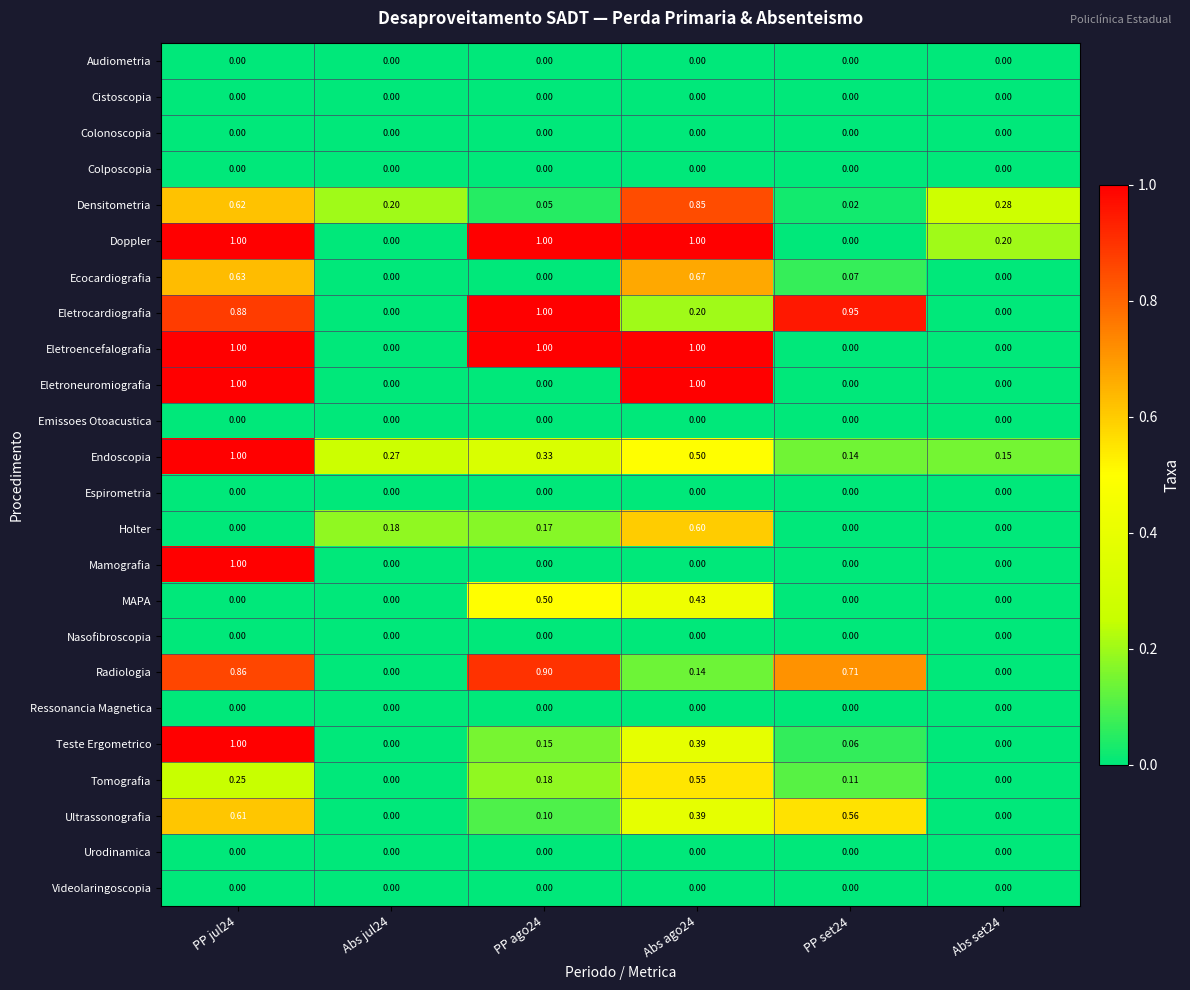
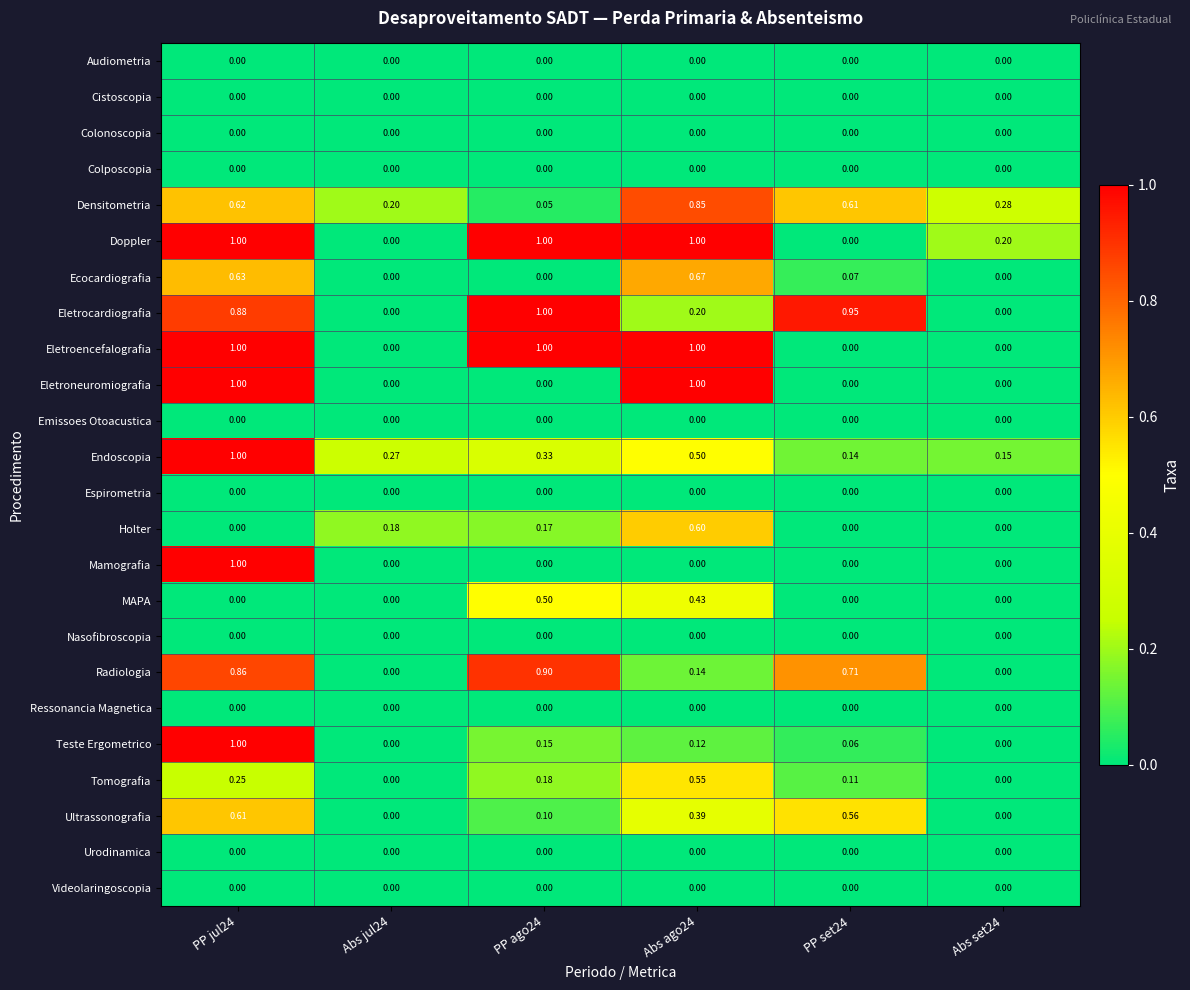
  {
    "Audiometria": {
      "PP jul24": 0.00,
      "Abs jul24": 0.00,
      "PP ago24": 0.00,
      "Abs ago24": 0.00,
      "PP set24": 0.00,
      "Abs set24": 0.00
    },
    "Cistoscopia": {
      "PP jul24": 0.00,
      "Abs jul24": 0.00,
      "PP ago24": 0.00,
      "Abs ago24": 0.00,
      "PP set24": 0.00,
      "Abs set24": 0.00
    },
    "Colonoscopia": {
      "PP jul24": 0.00,
      "Abs jul24": 0.00,
      "PP ago24": 0.00,
      "Abs ago24": 0.00,
      "PP set24": 0.00,
      "Abs set24": 0.00
    },
    "Colposcopia": {
      "PP jul24": 0.00,
      "Abs jul24": 0.00,
      "PP ago24": 0.00,
      "Abs ago24": 0.00,
      "PP set24": 0.00,
      "Abs set24": 0.00
    },
    "Densitometria": {
      "PP jul24": 0.62,
      "Abs jul24": 0.20,
      "PP ago24": 0.05,
      "Abs ago24": 0.85,
-     "PP set24": 0.02,
+     "PP set24": 0.61,
      "Abs set24": 0.28
    },
    "Doppler": {
      "PP jul24": 1.00,
      "Abs jul24": 0.00,
      "PP ago24": 1.00,
      "Abs ago24": 1.00,
      "PP set24": 0.00,
      "Abs set24": 0.20
    },
    "Ecocardiografia": {
      "PP jul24": 0.63,
      "Abs jul24": 0.00,
      "PP ago24": 0.00,
      "Abs ago24": 0.67,
      "PP set24": 0.07,
      "Abs set24": 0.00
    },
    "Eletrocardiografia": {
      "PP jul24": 0.88,
      "Abs jul24": 0.00,
      "PP ago24": 1.00,
      "Abs ago24": 0.20,
      "PP set24": 0.95,
      "Abs set24": 0.00
    },
    "Eletroencefalografia": {
      "PP jul24": 1.00,
      "Abs jul24": 0.00,
      "PP ago24": 1.00,
      "Abs ago24": 1.00,
      "PP set24": 0.00,
      "Abs set24": 0.00
    },
    "Eletroneuromiografia": {
      "PP jul24": 1.00,
      "Abs jul24": 0.00,
      "PP ago24": 0.00,
      "Abs ago24": 1.00,
      "PP set24": 0.00,
      "Abs set24": 0.00
    },
    "Emissoes Otoacustica": {
      "PP jul24": 0.00,
      "Abs jul24": 0.00,
      "PP ago24": 0.00,
      "Abs ago24": 0.00,
      "PP set24": 0.00,
      "Abs set24": 0.00
    },
    "Endoscopia": {
      "PP jul24": 1.00,
      "Abs jul24": 0.27,
      "PP ago24": 0.33,
      "Abs ago24": 0.50,
      "PP set24": 0.14,
      "Abs set24": 0.15
    },
    "Espirometria": {
      "PP jul24": 0.00,
      "Abs jul24": 0.00,
      "PP ago24": 0.00,
      "Abs ago24": 0.00,
      "PP set24": 0.00,
      "Abs set24": 0.00
    },
    "Holter": {
      "PP jul24": 0.00,
      "Abs jul24": 0.18,
      "PP ago24": 0.17,
      "Abs ago24": 0.60,
      "PP set24": 0.00,
      "Abs set24": 0.00
    },
    "Mamografia": {
      "PP jul24": 1.00,
      "Abs jul24": 0.00,
      "PP ago24": 0.00,
      "Abs ago24": 0.00,
      "PP set24": 0.00,
      "Abs set24": 0.00
    },
    "MAPA": {
      "PP jul24": 0.00,
      "Abs jul24": 0.00,
      "PP ago24": 0.50,
      "Abs ago24": 0.43,
      "PP set24": 0.00,
      "Abs set24": 0.00
    },
    "Nasofibroscopia": {
      "PP jul24": 0.00,
      "Abs jul24": 0.00,
      "PP ago24": 0.00,
      "Abs ago24": 0.00,
      "PP set24": 0.00,
      "Abs set24": 0.00
    },
    "Radiologia": {
      "PP jul24": 0.86,
      "Abs jul24": 0.00,
      "PP ago24": 0.90,
      "Abs ago24": 0.14,
      "PP set24": 0.71,
      "Abs set24": 0.00
    },
    "Ressonancia Magnetica": {
      "PP jul24": 0.00,
      "Abs jul24": 0.00,
      "PP ago24": 0.00,
      "Abs ago24": 0.00,
      "PP set24": 0.00,
      "Abs set24": 0.00
    },
    "Teste Ergometrico": {
      "PP jul24": 1.00,
      "Abs jul24": 0.00,
      "PP ago24": 0.15,
-     "Abs ago24": 0.39,
+     "Abs ago24": 0.12,
      "PP set24": 0.06,
      "Abs set24": 0.00
    },
    "Tomografia": {
      "PP jul24": 0.25,
      "Abs jul24": 0.00,
      "PP ago24": 0.18,
      "Abs ago24": 0.55,
      "PP set24": 0.11,
      "Abs set24": 0.00
    },
    "Ultrassonografia": {
      "PP jul24": 0.61,
      "Abs jul24": 0.00,
      "PP ago24": 0.10,
      "Abs ago24": 0.39,
      "PP set24": 0.56,
      "Abs set24": 0.00
    },
    "Urodinamica": {
      "PP jul24": 0.00,
      "Abs jul24": 0.00,
      "PP ago24": 0.00,
      "Abs ago24": 0.00,
      "PP set24": 0.00,
      "Abs set24": 0.00
    },
    "Videolaringoscopia": {
      "PP jul24": 0.00,
      "Abs jul24": 0.00,
      "PP ago24": 0.00,
      "Abs ago24": 0.00,
      "PP set24": 0.00,
      "Abs set24": 0.00
    }
  }
